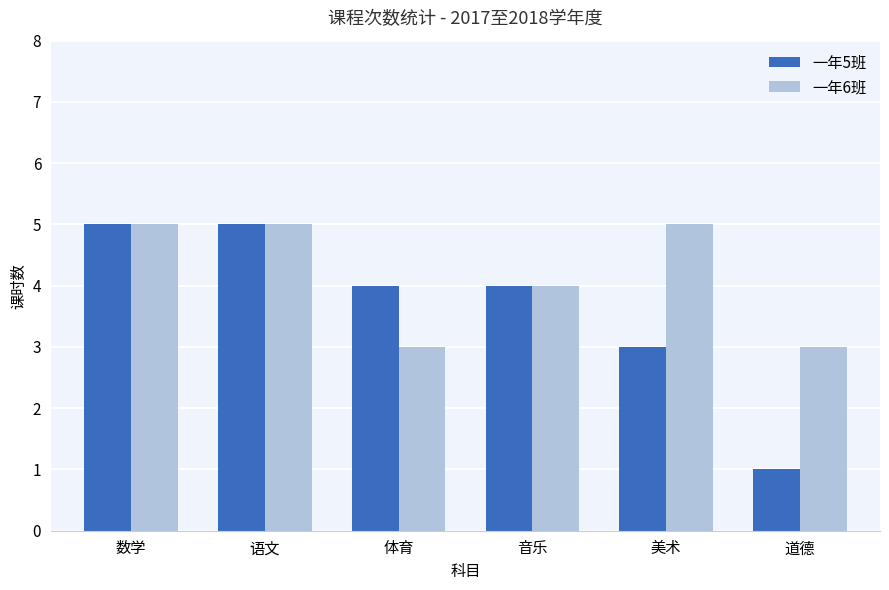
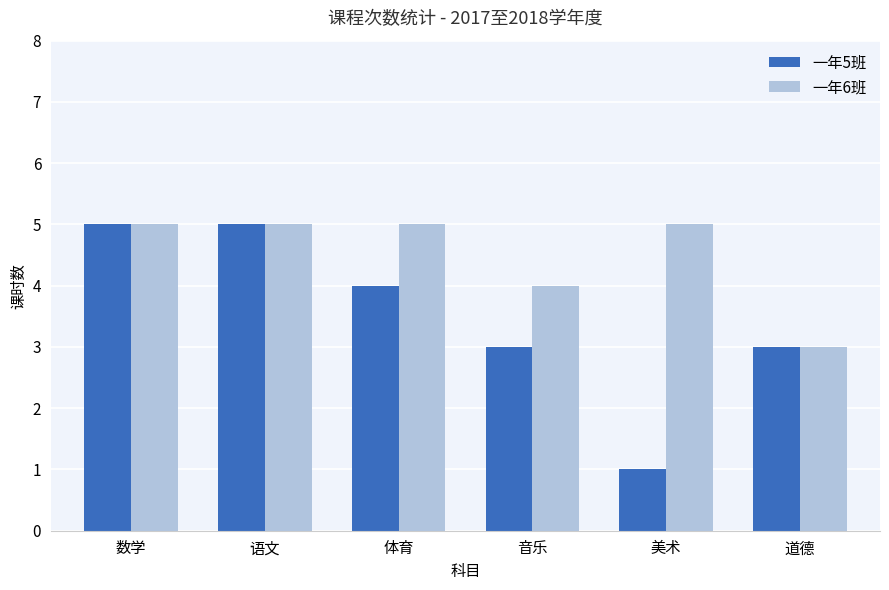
  {
    "一年5班": {
      "数学": 5,
      "语文": 5,
      "体育": 4,
-     "音乐": 4,
-     "美术": 3,
-     "道德": 1
+     "音乐": 3,
+     "美术": 1,
+     "道德": 3
    },
    "一年6班": {
      "数学": 5,
      "语文": 5,
-     "体育": 3,
+     "体育": 5,
      "音乐": 4,
      "美术": 5,
      "道德": 3
    }
  }
